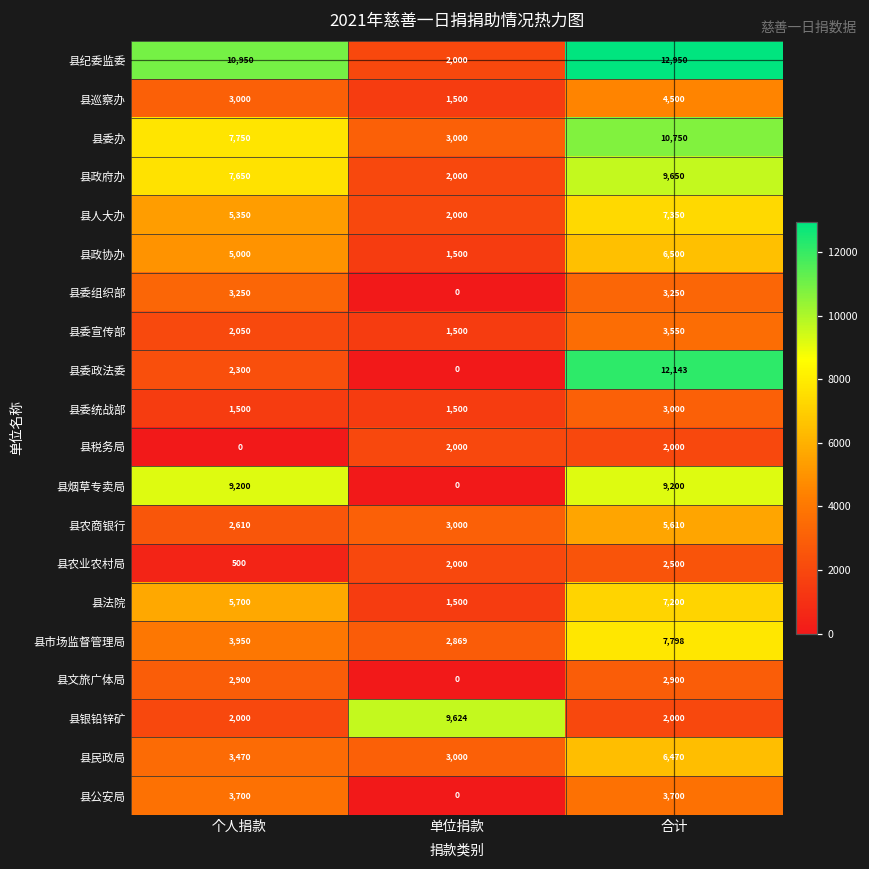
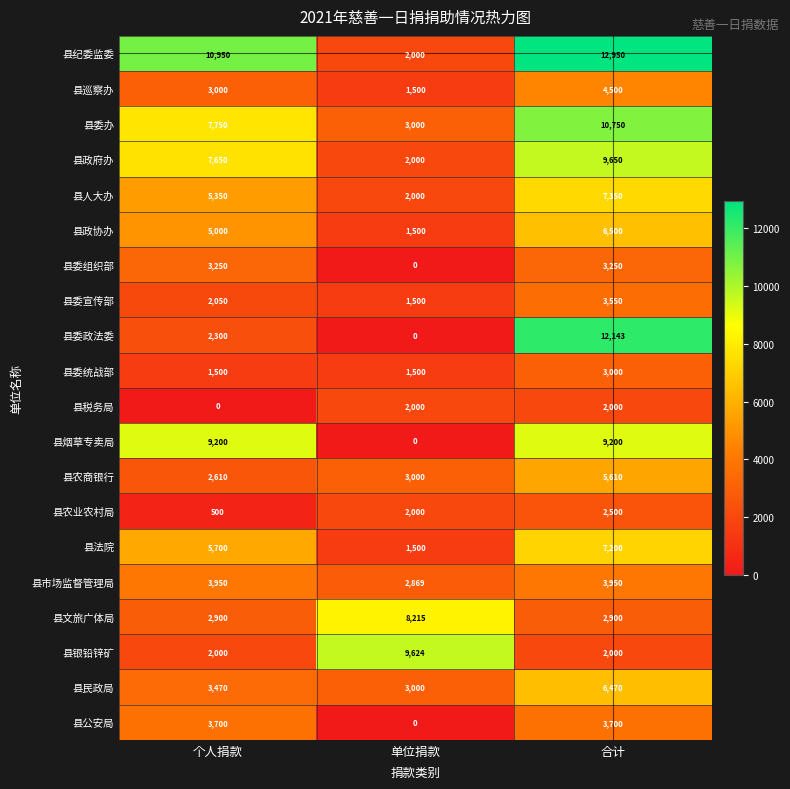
  {
    "县纪委监委": {
      "个人捐款": "10,950",
      "单位捐款": "2,000",
      "合计": "12,950"
    },
    "县巡察办": {
      "个人捐款": "3,000",
      "单位捐款": "1,500",
      "合计": "4,500"
    },
    "县委办": {
      "个人捐款": "7,750",
      "单位捐款": "3,000",
      "合计": "10,750"
    },
    "县政府办": {
      "个人捐款": "7,650",
      "单位捐款": "2,000",
      "合计": "9,650"
    },
    "县人大办": {
      "个人捐款": "5,350",
      "单位捐款": "2,000",
      "合计": "7,350"
    },
    "县政协办": {
      "个人捐款": "5,000",
      "单位捐款": "1,500",
      "合计": "6,500"
    },
    "县委组织部": {
      "个人捐款": "3,250",
      "单位捐款": "0",
      "合计": "3,250"
    },
    "县委宣传部": {
      "个人捐款": "2,050",
      "单位捐款": "1,500",
      "合计": "3,550"
    },
    "县委政法委": {
      "个人捐款": "2,300",
      "单位捐款": "0",
      "合计": "12,143"
    },
    "县委统战部": {
      "个人捐款": "1,500",
      "单位捐款": "1,500",
      "合计": "3,000"
    },
    "县税务局": {
      "个人捐款": "0",
      "单位捐款": "2,000",
      "合计": "2,000"
    },
    "县烟草专卖局": {
      "个人捐款": "9,200",
      "单位捐款": "0",
      "合计": "9,200"
    },
    "县农商银行": {
      "个人捐款": "2,610",
      "单位捐款": "3,000",
      "合计": "5,610"
    },
    "县农业农村局": {
      "个人捐款": "500",
      "单位捐款": "2,000",
      "合计": "2,500"
    },
    "县法院": {
      "个人捐款": "5,700",
      "单位捐款": "1,500",
      "合计": "7,200"
    },
    "县市场监督管理局": {
      "个人捐款": "3,950",
      "单位捐款": "2,869",
-     "合计": "7,798"
+     "合计": "3,950"
    },
    "县文旅广体局": {
      "个人捐款": "2,900",
-     "单位捐款": "0",
+     "单位捐款": "8,215",
      "合计": "2,900"
    },
    "县银铅锌矿": {
      "个人捐款": "2,000",
      "单位捐款": "9,624",
      "合计": "2,000"
    },
    "县民政局": {
      "个人捐款": "3,470",
      "单位捐款": "3,000",
      "合计": "6,470"
    },
    "县公安局": {
      "个人捐款": "3,700",
      "单位捐款": "0",
      "合计": "3,700"
    }
  }
